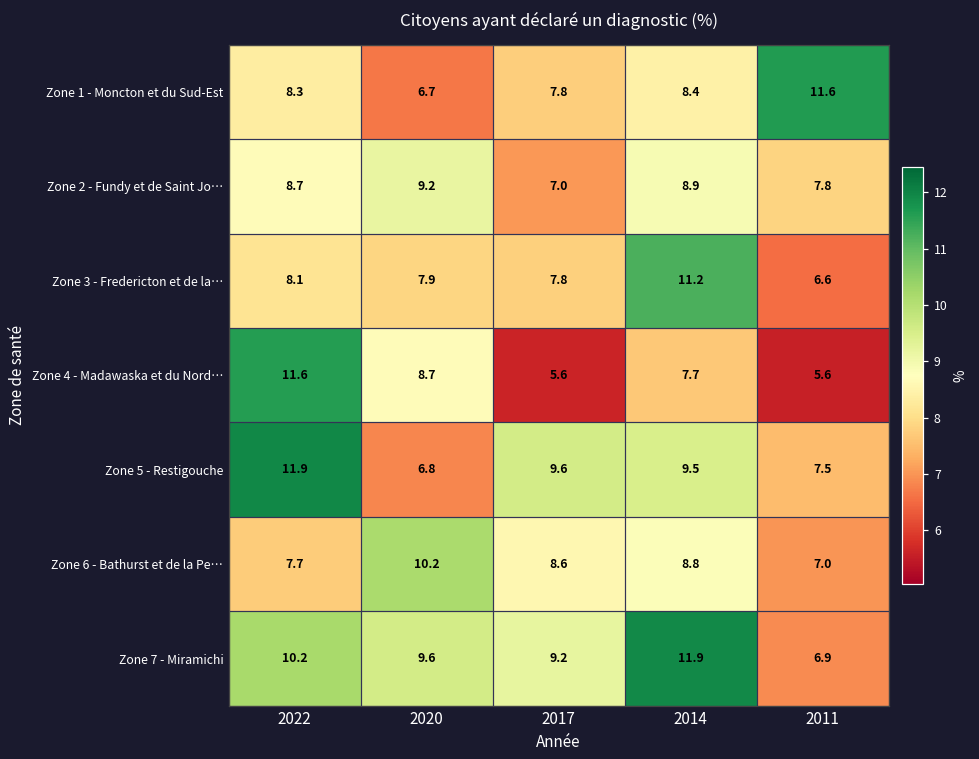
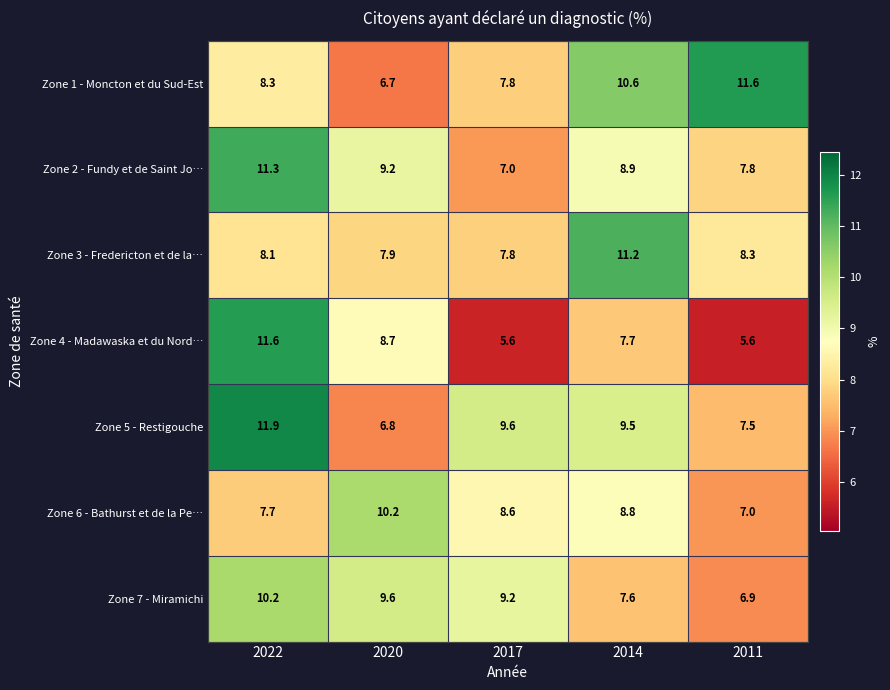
  {
    "Zone 1 - Moncton et du Sud-Est": {
      "2022": 8.3,
      "2020": 6.7,
      "2017": 7.8,
-     "2014": 8.4,
+     "2014": 10.6,
      "2011": 11.6
    },
    "Zone 2 - Fundy et de Saint Jo…": {
-     "2022": 8.7,
+     "2022": 11.3,
      "2020": 9.2,
      "2017": 7.0,
      "2014": 8.9,
      "2011": 7.8
    },
    "Zone 3 - Fredericton et de la…": {
      "2022": 8.1,
      "2020": 7.9,
      "2017": 7.8,
      "2014": 11.2,
-     "2011": 6.6
+     "2011": 8.3
    },
    "Zone 4 - Madawaska et du Nord…": {
      "2022": 11.6,
      "2020": 8.7,
      "2017": 5.6,
      "2014": 7.7,
      "2011": 5.6
    },
    "Zone 5 - Restigouche": {
      "2022": 11.9,
      "2020": 6.8,
      "2017": 9.6,
      "2014": 9.5,
      "2011": 7.5
    },
    "Zone 6 - Bathurst et de la Pe…": {
      "2022": 7.7,
      "2020": 10.2,
      "2017": 8.6,
      "2014": 8.8,
      "2011": 7.0
    },
    "Zone 7 - Miramichi": {
      "2022": 10.2,
      "2020": 9.6,
      "2017": 9.2,
-     "2014": 11.9,
+     "2014": 7.6,
      "2011": 6.9
    }
  }
